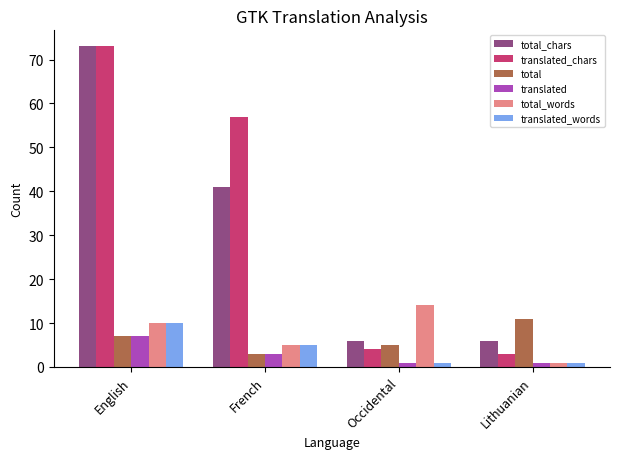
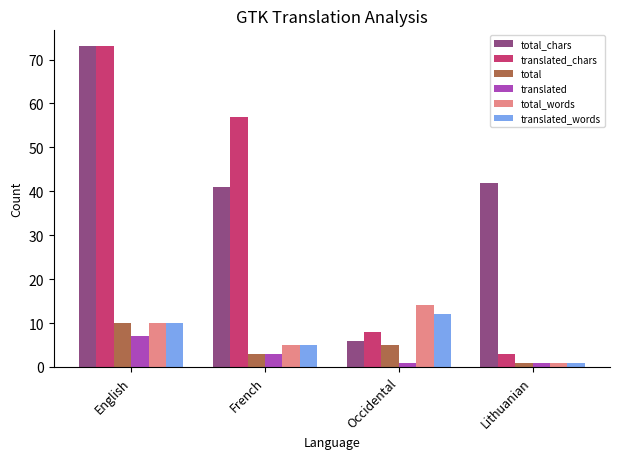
  {
    "total_chars": {
      "English": 73,
      "French": 41,
      "Occidental": 6,
-     "Lithuanian": 6
+     "Lithuanian": 42
    },
    "translated_chars": {
      "English": 73,
      "French": 57,
-     "Occidental": 4,
+     "Occidental": 8,
      "Lithuanian": 3
    },
    "total": {
-     "English": 7,
+     "English": 10,
      "French": 3,
      "Occidental": 5,
-     "Lithuanian": 11
+     "Lithuanian": 1
    },
    "translated": {
      "English": 7,
      "French": 3,
      "Occidental": 1,
      "Lithuanian": 1
    },
    "total_words": {
      "English": 10,
      "French": 5,
      "Occidental": 14,
      "Lithuanian": 1
    },
    "translated_words": {
      "English": 10,
      "French": 5,
-     "Occidental": 1,
+     "Occidental": 12,
      "Lithuanian": 1
    }
  }
